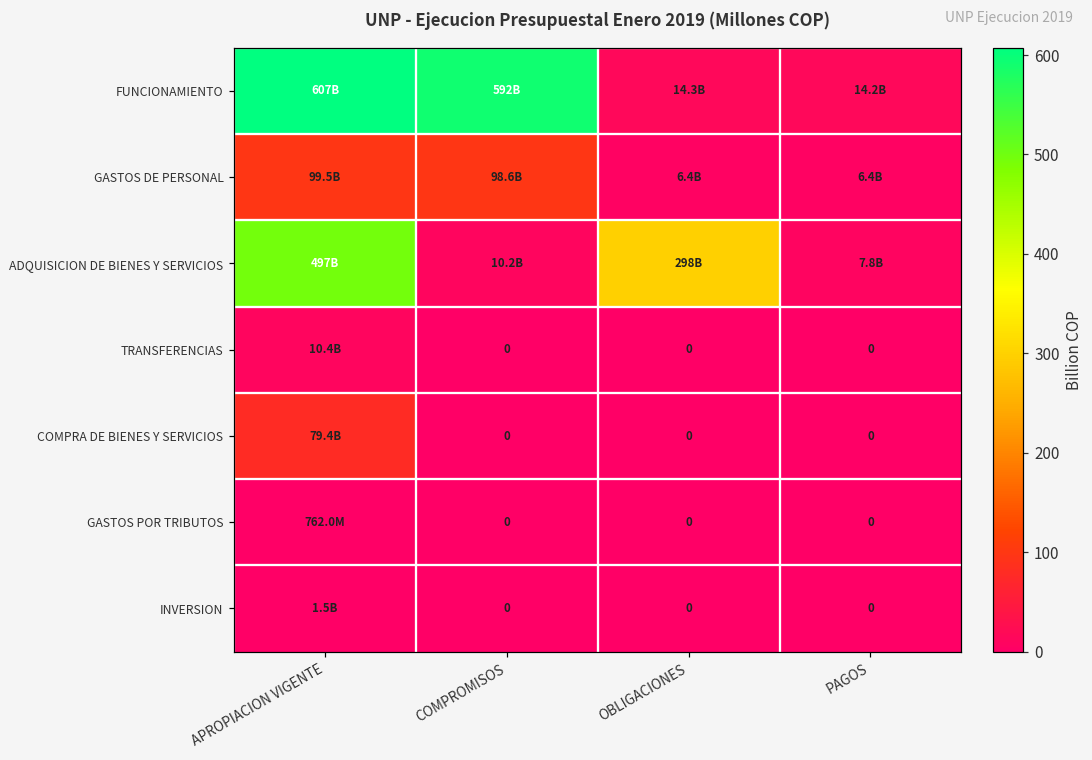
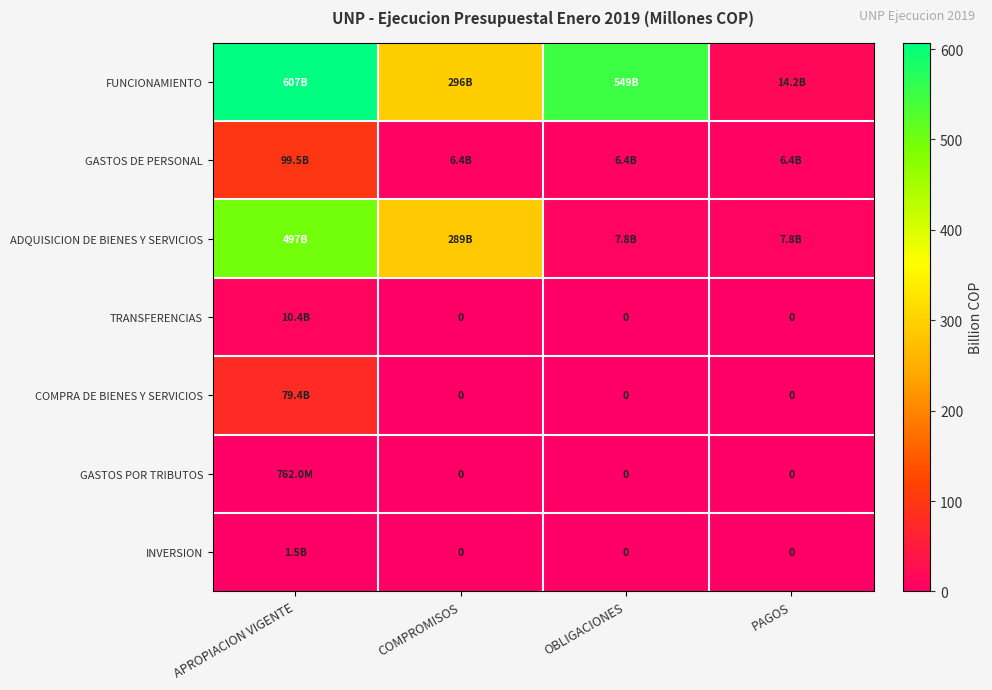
  {
    "FUNCIONAMIENTO": {
      "APROPIACION VIGENTE": "607B",
-     "COMPROMISOS": "592B",
-     "OBLIGACIONES": "14.3B",
+     "COMPROMISOS": "296B",
+     "OBLIGACIONES": "549B",
      "PAGOS": "14.2B"
    },
    "GASTOS DE PERSONAL": {
      "APROPIACION VIGENTE": "99.5B",
-     "COMPROMISOS": "98.6B",
+     "COMPROMISOS": "6.4B",
      "OBLIGACIONES": "6.4B",
      "PAGOS": "6.4B"
    },
    "ADQUISICION DE BIENES Y SERVICIOS": {
      "APROPIACION VIGENTE": "497B",
-     "COMPROMISOS": "10.2B",
-     "OBLIGACIONES": "298B",
+     "COMPROMISOS": "289B",
+     "OBLIGACIONES": "7.8B",
      "PAGOS": "7.8B"
    },
    "TRANSFERENCIAS": {
      "APROPIACION VIGENTE": "10.4B",
      "COMPROMISOS": "0",
      "OBLIGACIONES": "0",
      "PAGOS": "0"
    },
    "COMPRA DE BIENES Y SERVICIOS": {
      "APROPIACION VIGENTE": "79.4B",
      "COMPROMISOS": "0",
      "OBLIGACIONES": "0",
      "PAGOS": "0"
    },
    "GASTOS POR TRIBUTOS": {
      "APROPIACION VIGENTE": "762.0M",
      "COMPROMISOS": "0",
      "OBLIGACIONES": "0",
      "PAGOS": "0"
    },
    "INVERSION": {
      "APROPIACION VIGENTE": "1.5B",
      "COMPROMISOS": "0",
      "OBLIGACIONES": "0",
      "PAGOS": "0"
    }
  }
